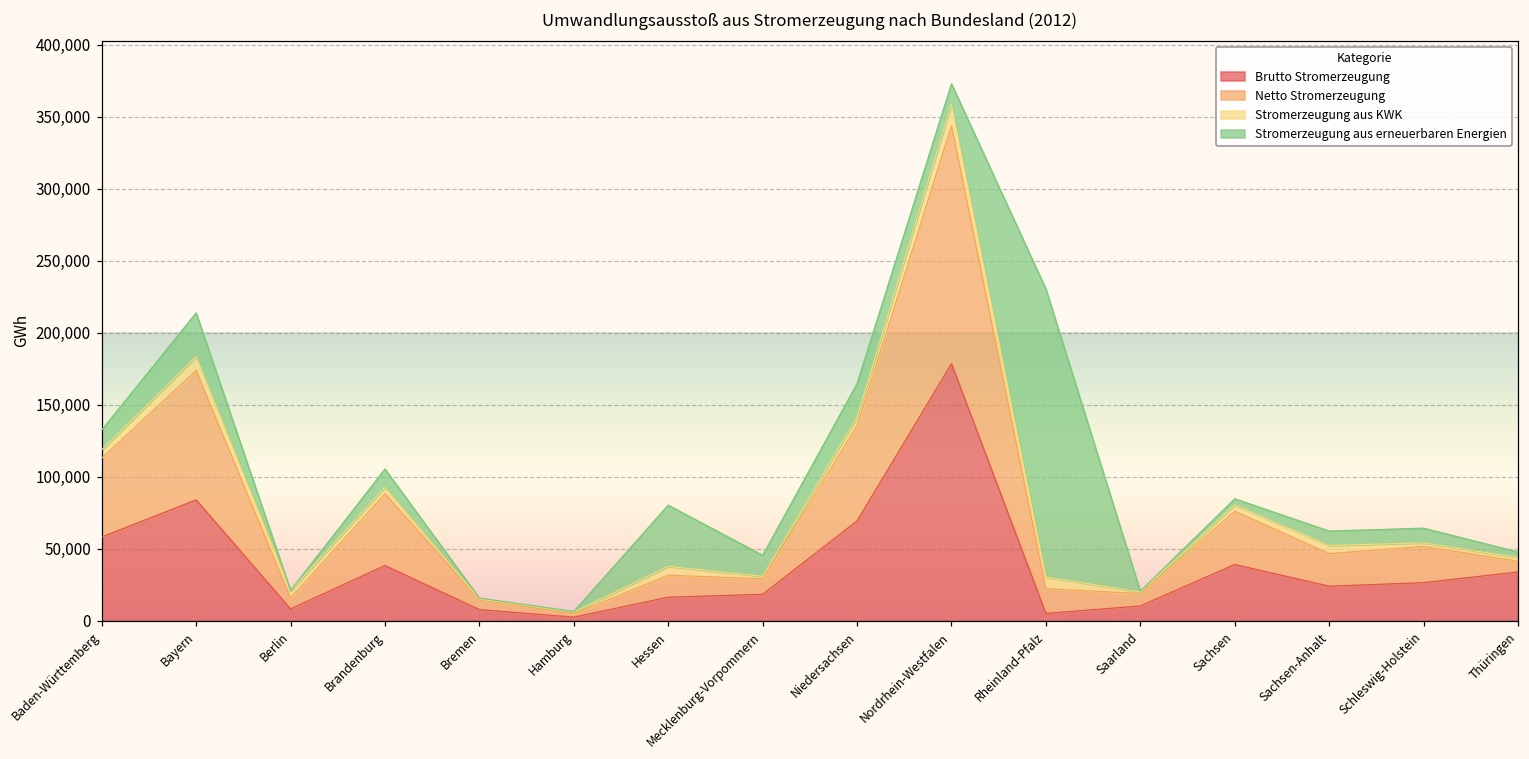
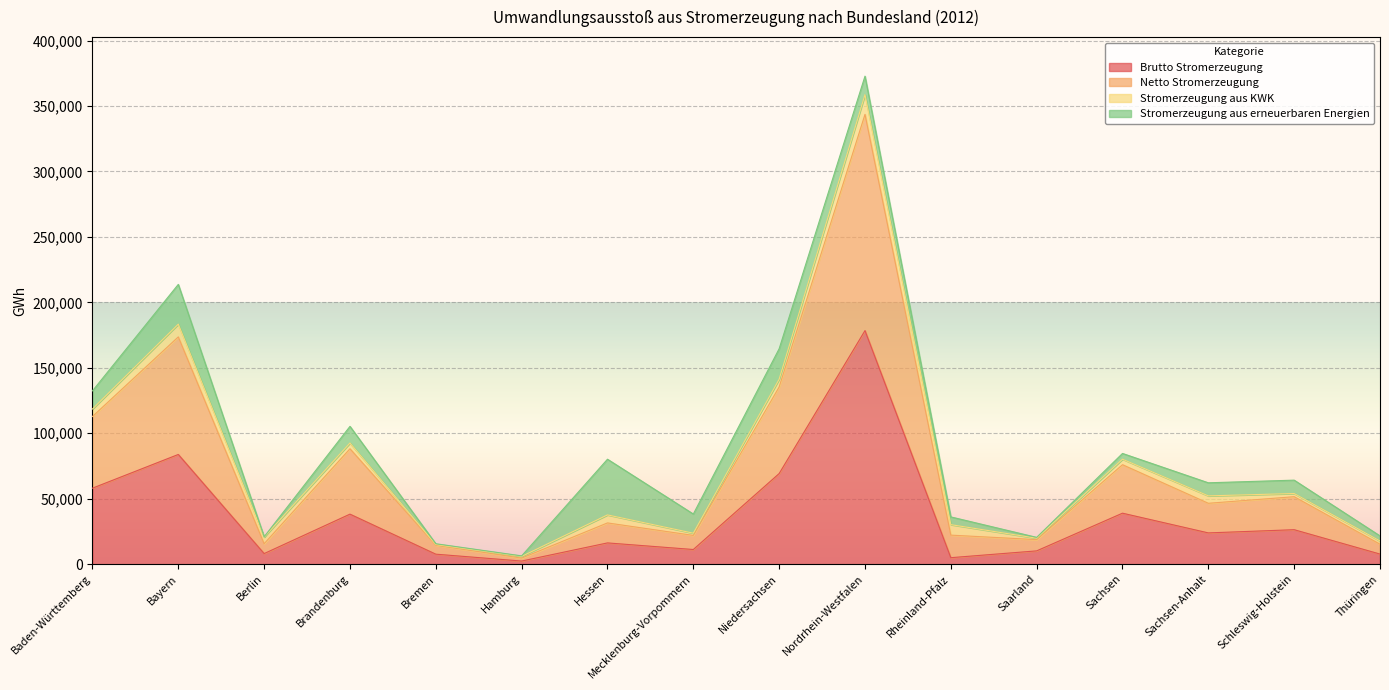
  {
    "Brutto Stromerzeugung": {
      "Baden-Württemberg": "58,000",
      "Bayern": "84,000",
      "Berlin": "8,000",
      "Brandenburg": "38,000",
      "Bremen": "8,000",
      "Hamburg": "2,000",
      "Hessen": "16,000",
-     "Mecklenburg-Vorpommern": "18,000",
+     "Mecklenburg-Vorpommern": "11,000",
      "Niedersachsen": "69,000",
      "Nordrhein-Westfalen": "178,000",
      "Rheinland-Pfalz": "5,000",
      "Saarland": "10,000",
      "Sachsen": "39,000",
      "Sachsen-Anhalt": "24,000",
      "Schleswig-Holstein": "26,000",
-     "Thüringen": "34,000"
+     "Thüringen": "8,000"
    },
    "Stromerzeugung aus erneuerbaren Energien": {
      "Baden-Württemberg": "14,000",
      "Bayern": "30,000",
      "Brandenburg": "13,000",
      "Hessen": "43,000",
      "Mecklenburg-Vorpommern": "15,000",
      "Niedersachsen": "23,000",
      "Nordrhein-Westfalen": "14,000",
-     "Rheinland-Pfalz": "200,000",
+     "Rheinland-Pfalz": "6,000",
      "Sachsen": "4,000",
      "Sachsen-Anhalt": "10,000",
      "Schleswig-Holstein": "10,000",
      "Thüringen": "4,000"
    }
  }
